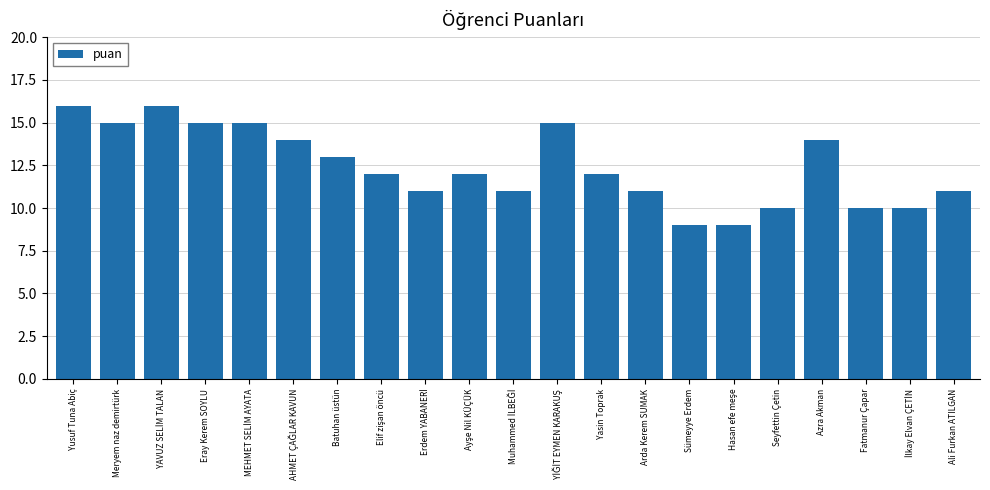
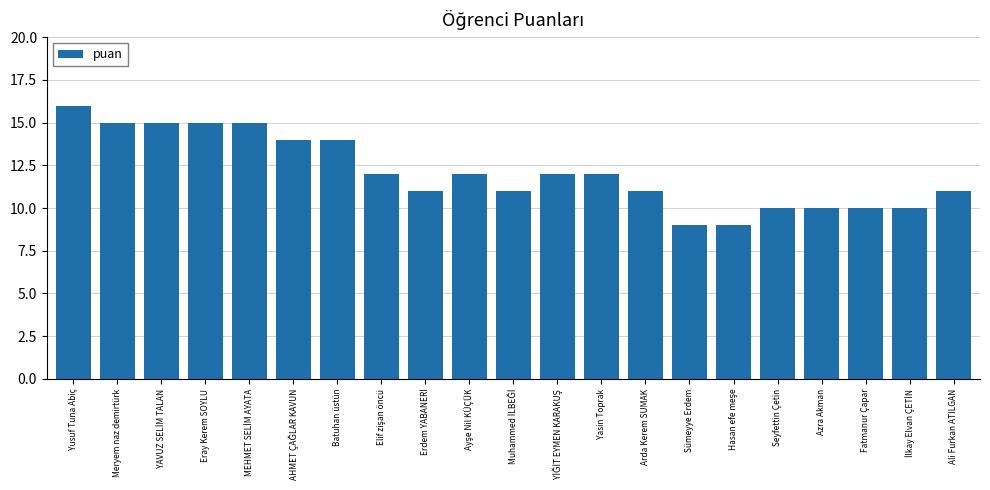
  {
    "Yusuf Tuna Abiç": 16,
    "Meryem naz demirtürk": 15,
-   "YAVUZ SELİM TALAN": 16,
+   "YAVUZ SELİM TALAN": 15,
    "Eray Kerem SOYLU": 15,
    "MEHMET SELİM AYATA": 15,
    "AHMET ÇAĞLAR KAVUN": 14,
-   "Batuhan üstün": 13,
+   "Batuhan üstün": 14,
    "Elif zişan öncü": 12,
    "Erdem YABANERİ": 11,
    "Ayşe Nil KÜÇÜK": 12,
    "Muhammed İLBEĞİ": 11,
-   "YİĞİT EYMEN KARAKUŞ": 15,
+   "YİĞİT EYMEN KARAKUŞ": 12,
    "Yasin Toprak": 12,
    "Arda Kerem SUMAK": 11,
    "Sümeyye Erdem": 9,
    "Hasan efe meşe": 9,
    "Seyfettin Çetin": 10,
-   "Azra Akman": 14,
+   "Azra Akman": 10,
    "Fatmanur Çapar": 10,
    "İlkay Elvan ÇETİN": 10,
    "Ali Furkan ATILGAN": 11
  }
